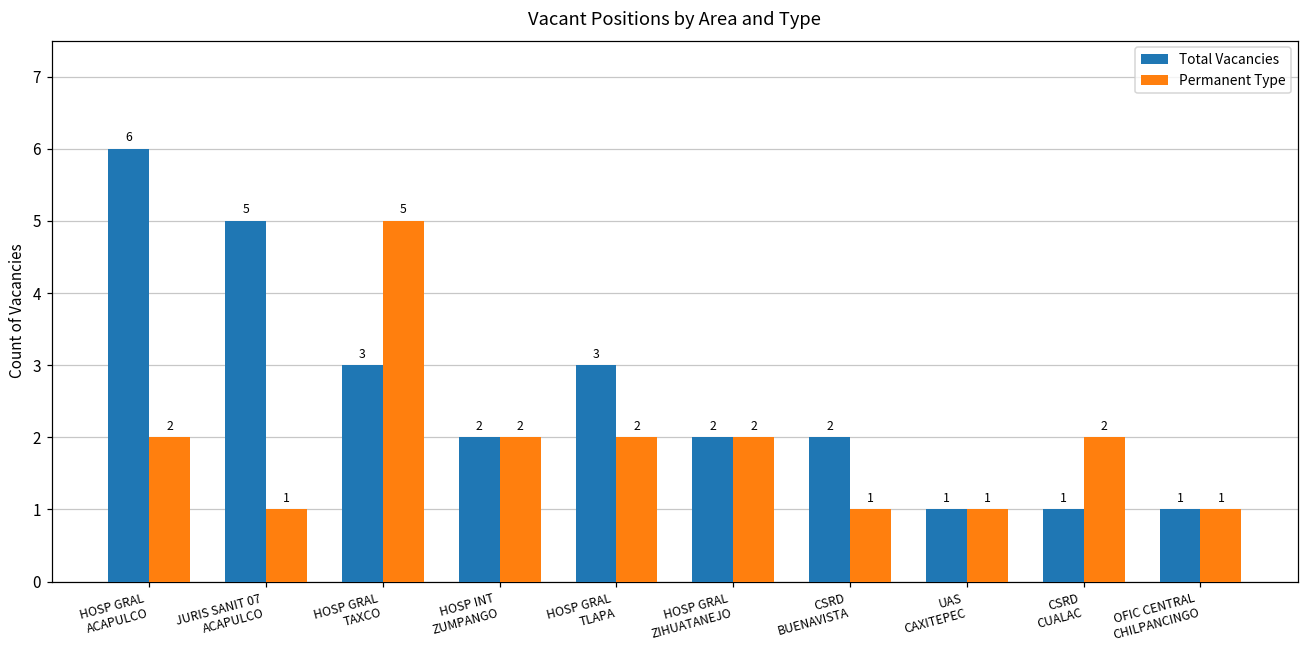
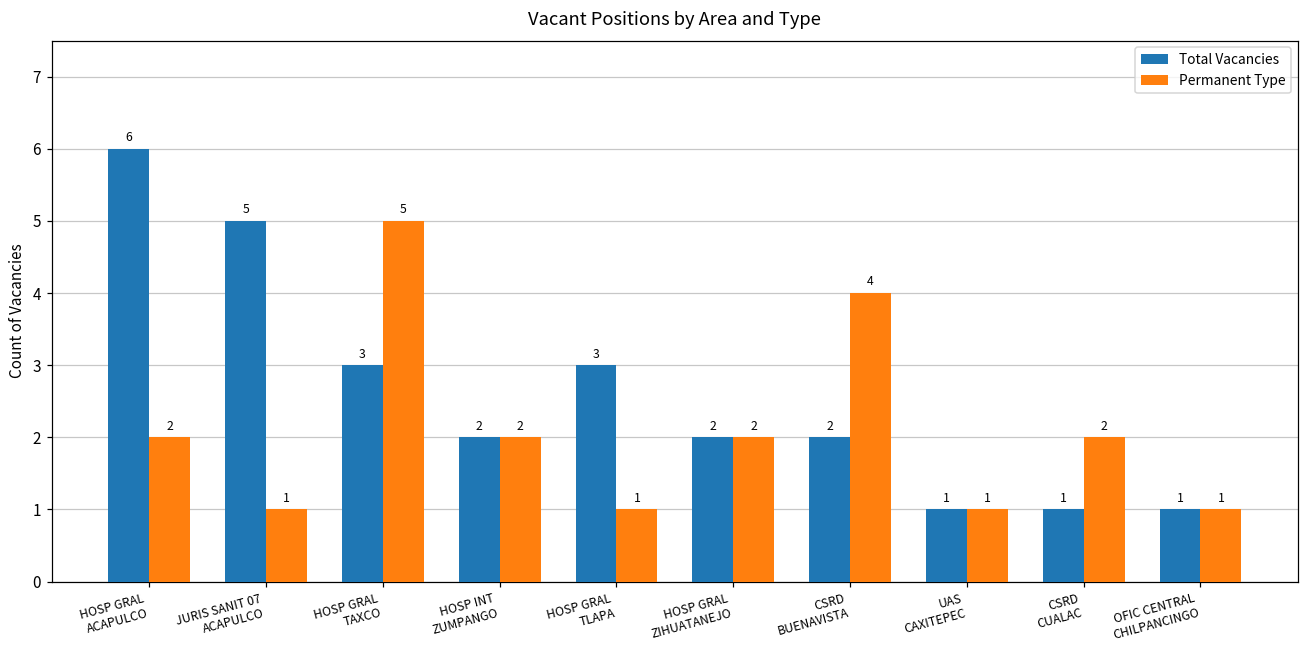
  {
    "Total Vacancies": {
      "HOSP GRAL ACAPULCO": 6,
      "JURIS SANIT 07 ACAPULCO": 5,
      "HOSP GRAL TAXCO": 3,
      "HOSP INT ZUMPANGO": 2,
      "HOSP GRAL TLAPA": 3,
      "HOSP GRAL ZIHUATANEJO": 2,
      "CSRD BUENAVISTA": 2,
      "UAS CAXITEPEC": 1,
      "CSRD CUALAC": 1,
      "OFIC CENTRAL CHILPANCINGO": 1
    },
    "Permanent Type": {
      "HOSP GRAL ACAPULCO": 2,
      "JURIS SANIT 07 ACAPULCO": 1,
      "HOSP GRAL TAXCO": 5,
      "HOSP INT ZUMPANGO": 2,
-     "HOSP GRAL TLAPA": 2,
+     "HOSP GRAL TLAPA": 1,
      "HOSP GRAL ZIHUATANEJO": 2,
-     "CSRD BUENAVISTA": 1,
+     "CSRD BUENAVISTA": 4,
      "UAS CAXITEPEC": 1,
      "CSRD CUALAC": 2,
      "OFIC CENTRAL CHILPANCINGO": 1
    }
  }
